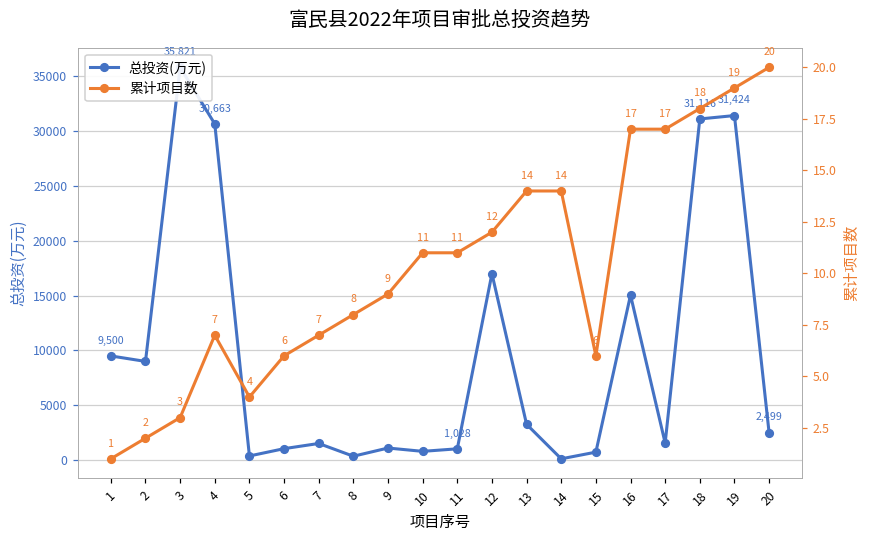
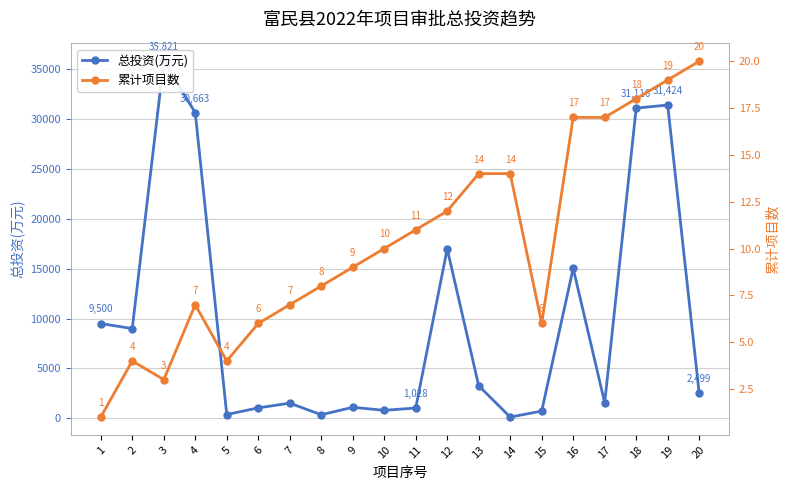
  {
    "总投资(万元)": {
      "1": "9,500",
      "4": "30,663",
      "11": "1,028",
      "19": "31,424",
      "20": "2,499"
    },
    "累计项目数": {
      "1": "1",
-     "2": "2",
+     "2": "4",
      "3": "3",
      "4": "7",
      "5": "4",
      "6": "6",
      "7": "7",
      "8": "8",
      "9": "9",
-     "10": "11",
+     "10": "10",
      "11": "11",
      "12": "12",
      "13": "14",
      "14": "14",
      "16": "17",
      "17": "17",
      "18": "18",
      "19": "19",
      "20": "20"
    }
  }
